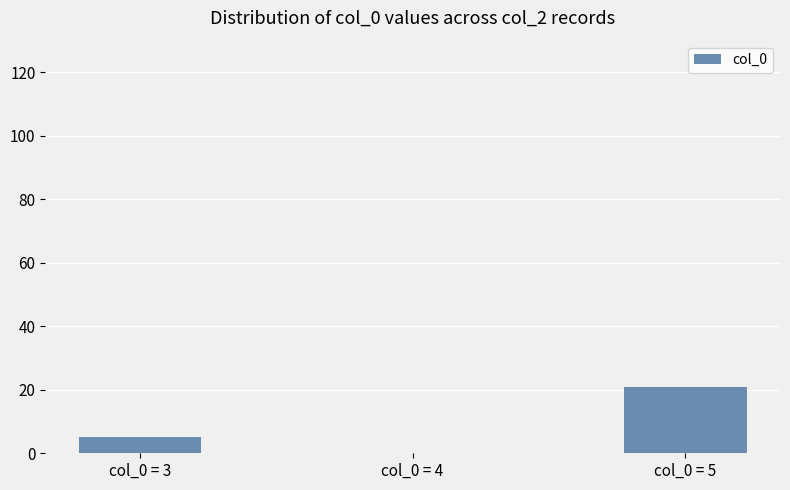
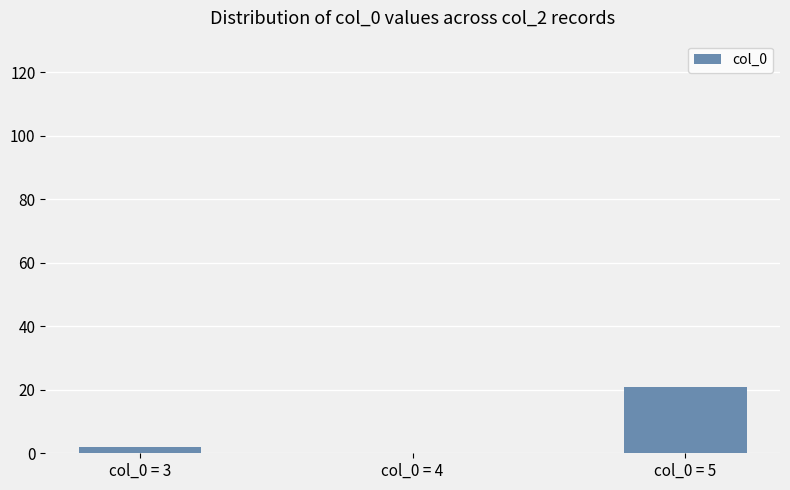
  {
-   "col_0 = 3": 5,
+   "col_0 = 3": 2,
    "col_0 = 4": 0,
    "col_0 = 5": 21
  }
